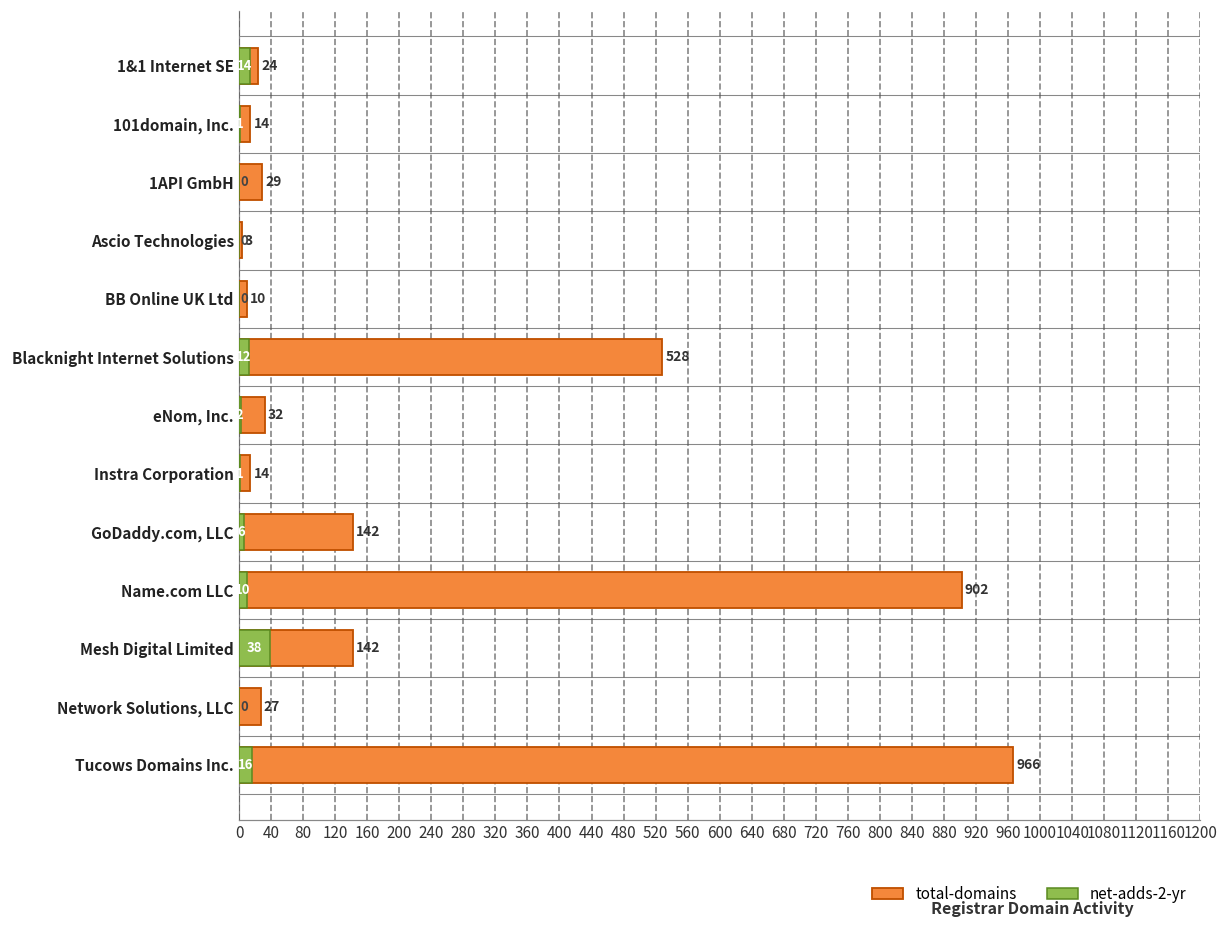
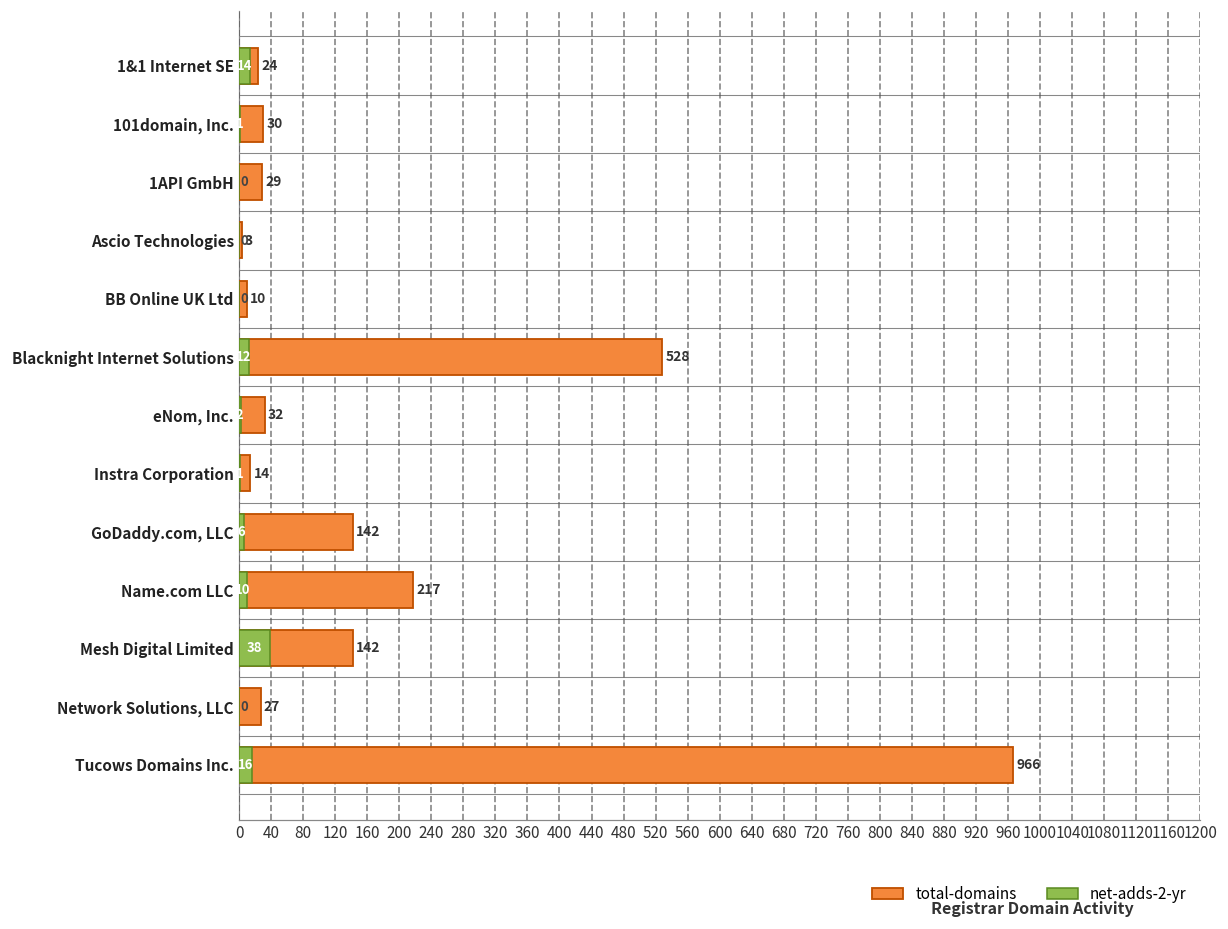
  {
    "total-domains": {
      "1&1 Internet SE": 24,
-     "101domain, Inc.": 14,
+     "101domain, Inc.": 30,
      "1API GmbH": 29,
      "BB Online UK Ltd": 10,
      "Blacknight Internet Solutions": 528,
      "eNom, Inc.": 32,
      "Instra Corporation": 14,
      "GoDaddy.com, LLC": 142,
-     "Name.com LLC": 902,
+     "Name.com LLC": 217,
      "Mesh Digital Limited": 142,
      "Network Solutions, LLC": 27,
      "Tucows Domains Inc.": 966
    },
    "net-adds-2-yr": {
      "1API GmbH": 0,
      "BB Online UK Ltd": 0,
      "eNom, Inc.": 2,
      "Network Solutions, LLC": 0
    }
  }
